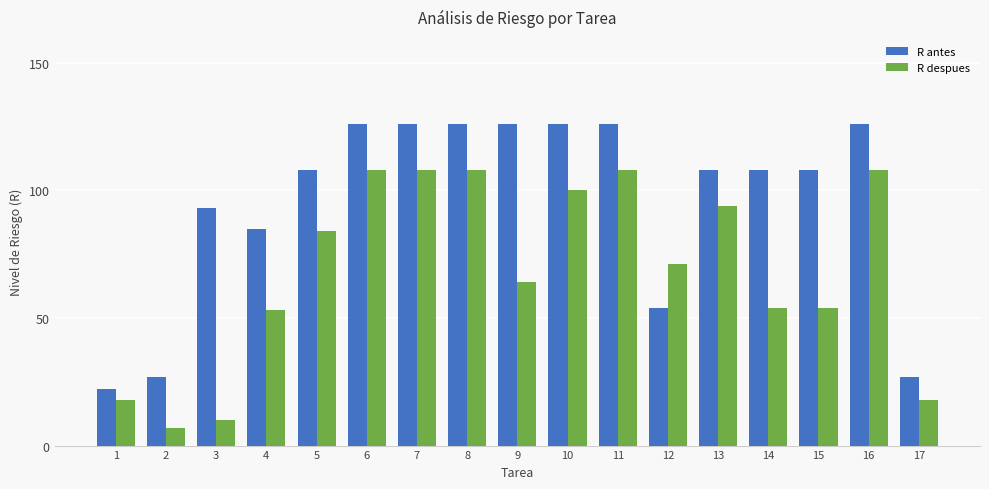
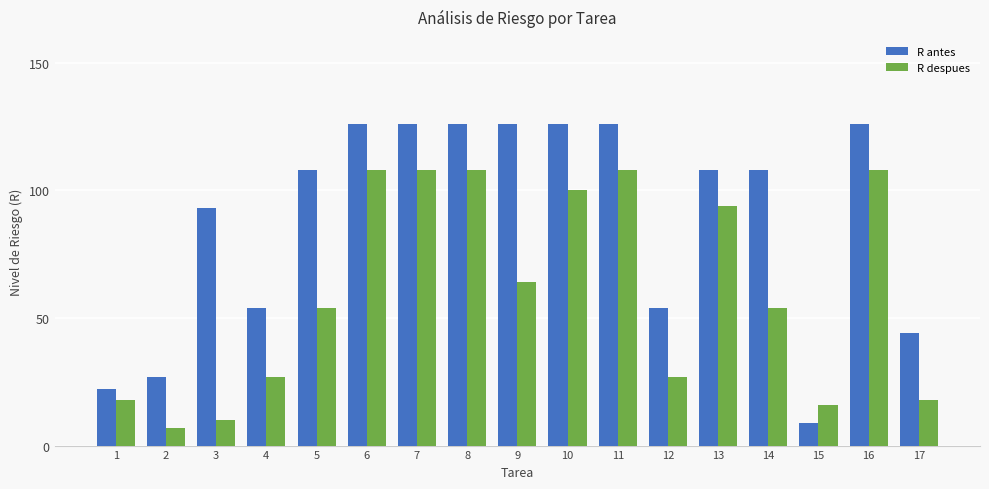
  {
    "R antes": {
      "1": 22,
      "2": 27,
      "3": 93,
-     "4": 85,
+     "4": 54,
      "5": 108,
      "6": 126,
      "7": 126,
      "8": 126,
      "9": 126,
      "10": 126,
      "11": 126,
      "12": 54,
      "13": 108,
      "14": 108,
-     "15": 108,
+     "15": 9,
      "16": 126,
-     "17": 27
+     "17": 44
    },
    "R despues": {
      "1": 18,
      "2": 7,
      "3": 10,
-     "4": 53,
-     "5": 84,
+     "4": 27,
+     "5": 54,
      "6": 108,
      "7": 108,
      "8": 108,
      "9": 64,
      "10": 100,
      "11": 108,
-     "12": 71,
+     "12": 27,
      "13": 94,
      "14": 54,
-     "15": 54,
+     "15": 16,
      "16": 108,
      "17": 18
    }
  }
